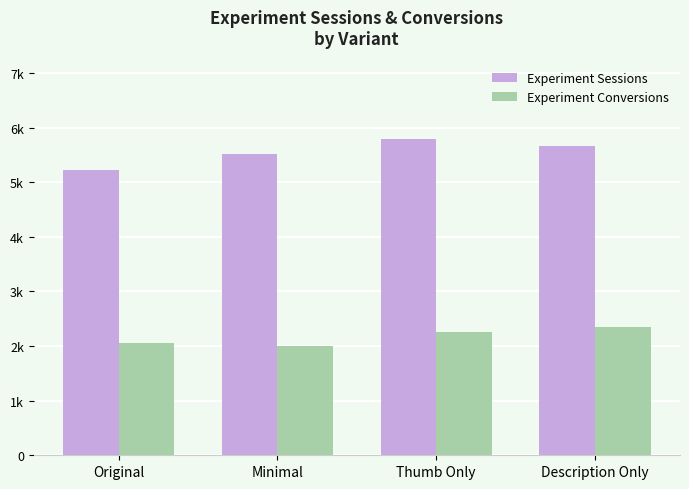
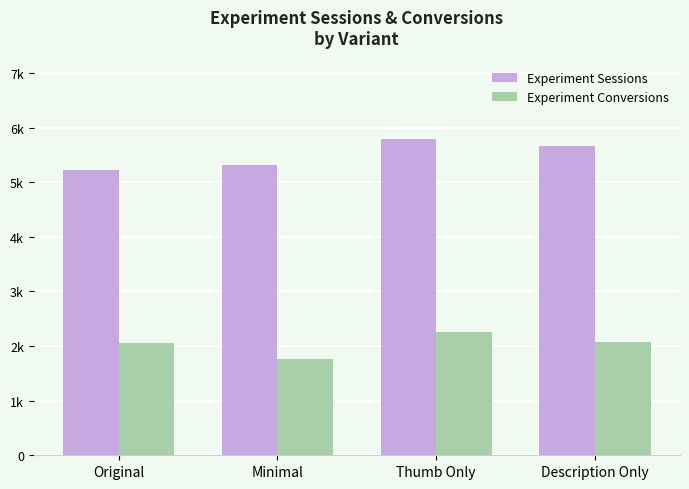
  {
    "Experiment Sessions": {
      "Original": 5200,
-     "Minimal": 5500,
+     "Minimal": 5300,
      "Thumb Only": 5800,
      "Description Only": 5700
    },
    "Experiment Conversions": {
      "Original": 2000,
-     "Minimal": 2000,
+     "Minimal": 1800,
      "Thumb Only": 2300,
-     "Description Only": 2400
+     "Description Only": 2100
    }
  }
